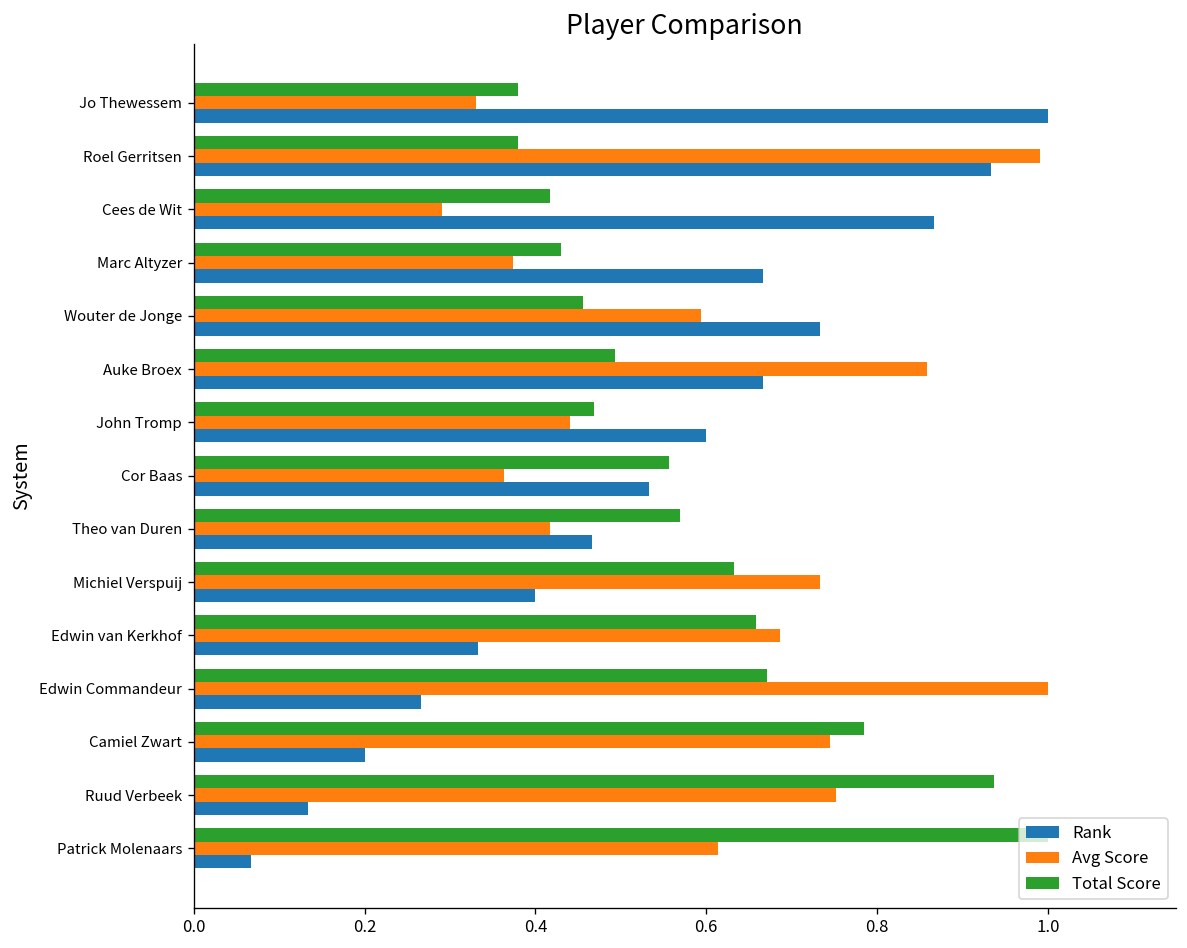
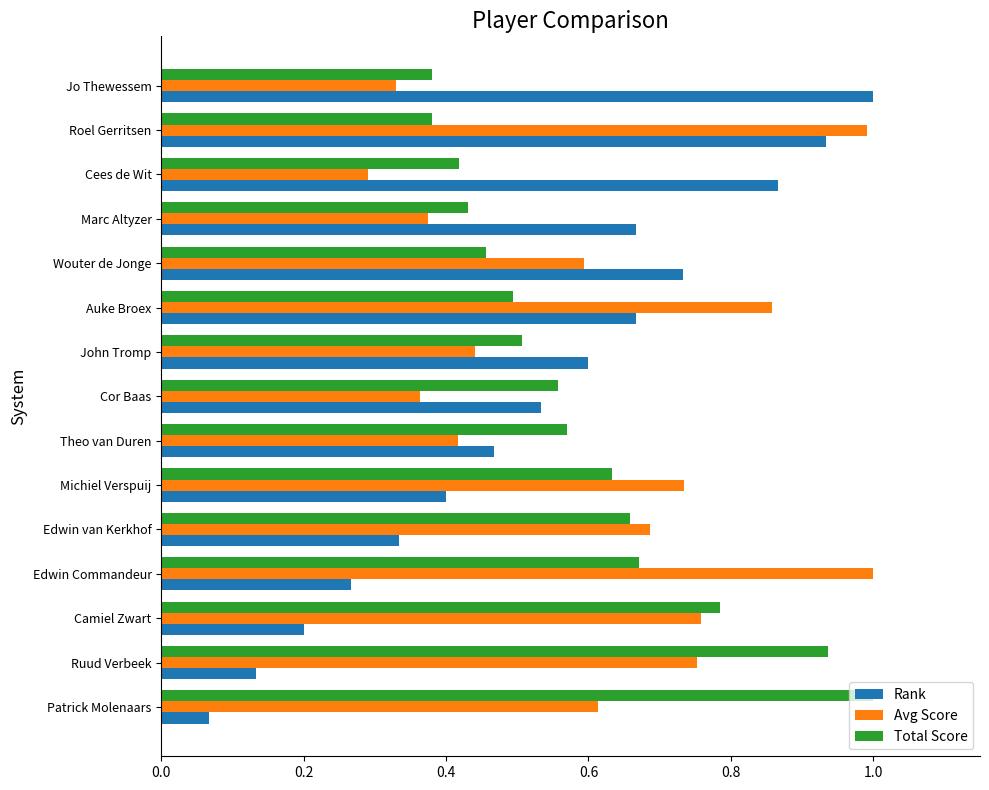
  {
    "Rank": {
      "Jo Thewessem": 1.00,
      "Roel Gerritsen": 0.93,
      "Cees de Wit": 0.87,
      "Marc Altyzer": 0.67,
      "Wouter de Jonge": 0.73,
      "Auke Broex": 0.67,
      "John Tromp": 0.60,
      "Cor Baas": 0.53,
      "Theo van Duren": 0.47,
      "Michiel Verspuij": 0.40,
      "Edwin van Kerkhof": 0.33,
      "Edwin Commandeur": 0.27,
      "Camiel Zwart": 0.20,
      "Ruud Verbeek": 0.13,
      "Patrick Molenaars": 0.07
    },
    "Avg Score": {
      "Jo Thewessem": 0.33,
      "Roel Gerritsen": 0.99,
      "Cees de Wit": 0.29,
      "Marc Altyzer": 0.37,
      "Wouter de Jonge": 0.59,
      "Auke Broex": 0.86,
      "John Tromp": 0.44,
      "Cor Baas": 0.36,
      "Theo van Duren": 0.42,
      "Michiel Verspuij": 0.73,
      "Edwin van Kerkhof": 0.69,
      "Edwin Commandeur": 1.00,
-     "Camiel Zwart": 0.74,
+     "Camiel Zwart": 0.76,
      "Ruud Verbeek": 0.75,
      "Patrick Molenaars": 0.61
    },
    "Total Score": {
      "Jo Thewessem": 0.38,
      "Roel Gerritsen": 0.38,
      "Cees de Wit": 0.42,
      "Marc Altyzer": 0.43,
      "Wouter de Jonge": 0.46,
      "Auke Broex": 0.49,
-     "John Tromp": 0.47,
+     "John Tromp": 0.51,
      "Cor Baas": 0.56,
      "Theo van Duren": 0.57,
      "Michiel Verspuij": 0.63,
      "Edwin van Kerkhof": 0.66,
      "Edwin Commandeur": 0.67,
      "Camiel Zwart": 0.78,
      "Ruud Verbeek": 0.94
    }
  }
